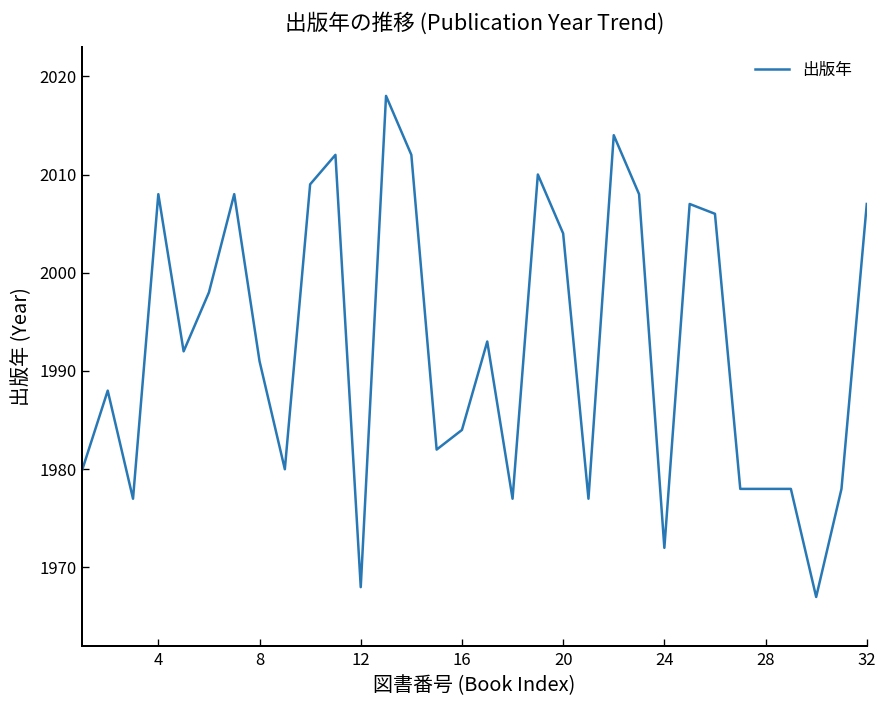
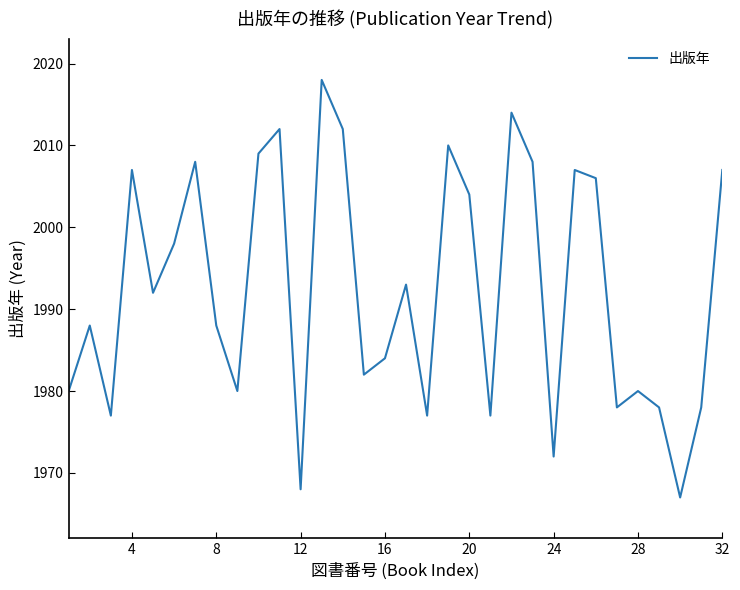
  {
-   "4": 2008,
-   "8": 1991,
+   "4": 2007,
+   "8": 1988,
    "12": 1968,
    "16": 1984,
    "20": 2004,
    "24": 1972,
-   "28": 1978,
+   "28": 1980,
    "32": 2007
  }
